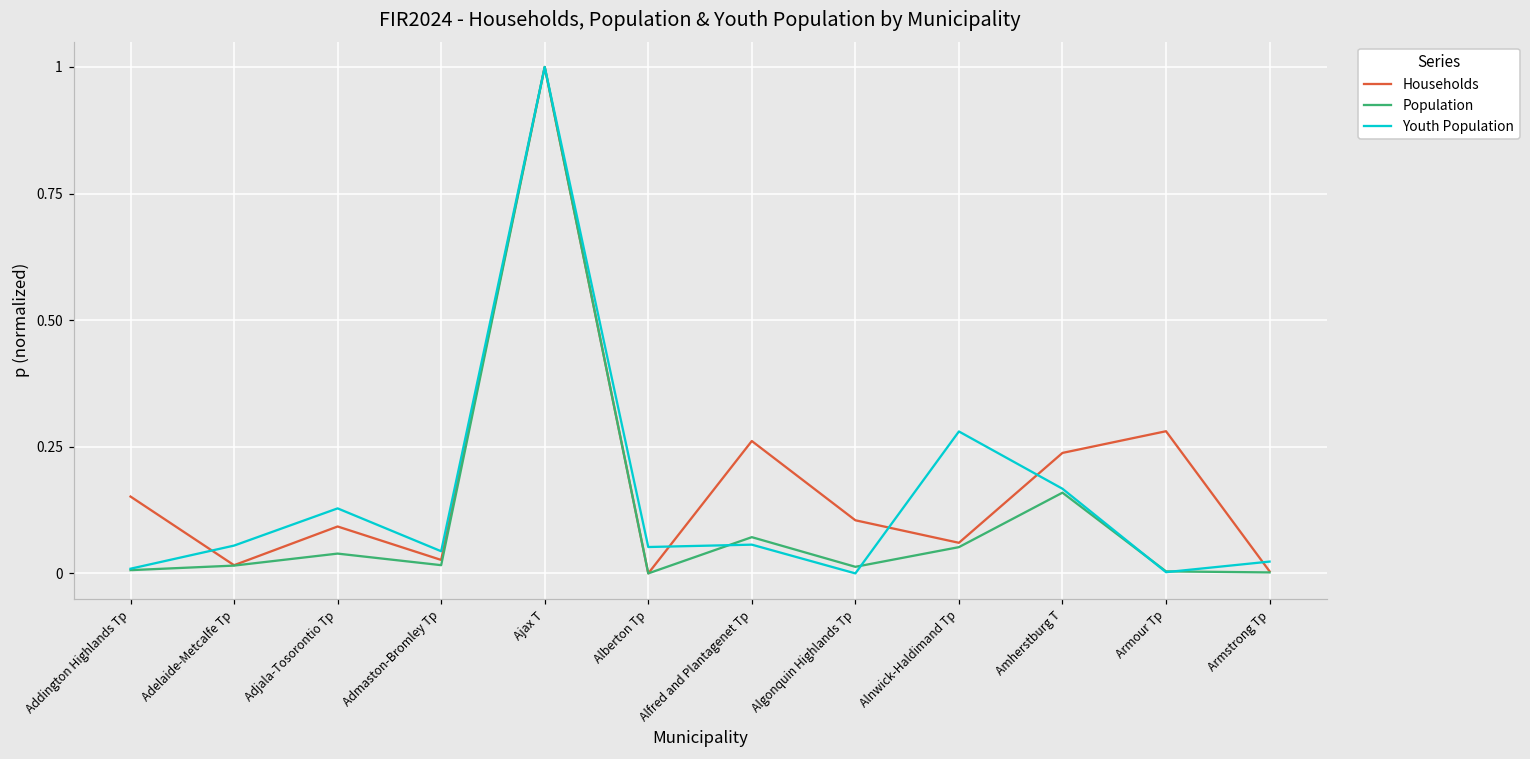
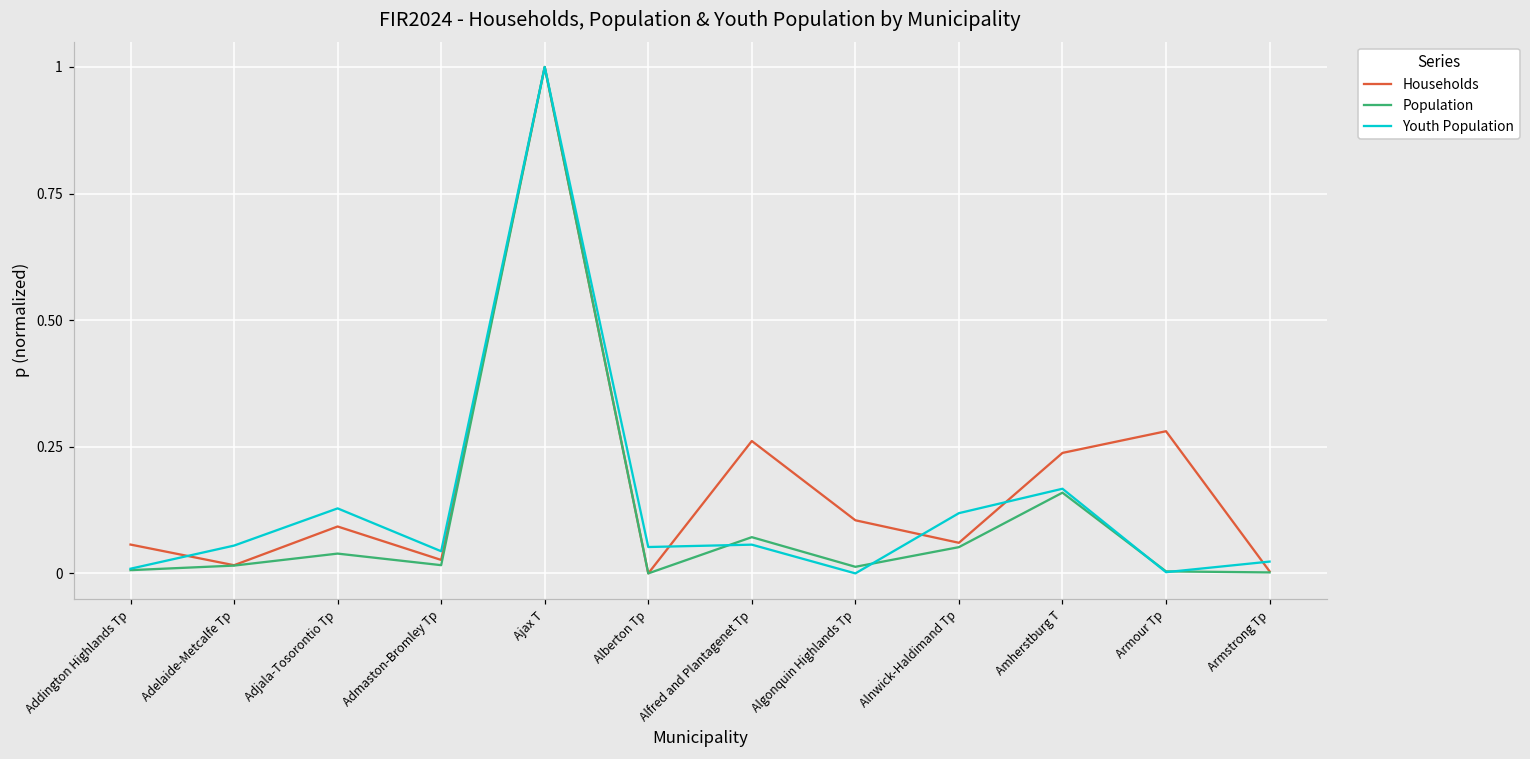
  {
    "Households": {
-     "Addington Highlands Tp": 0.15,
+     "Addington Highlands Tp": 0.06,
      "Adjala-Tosorontio Tp": 0.09,
      "Admaston-Bromley Tp": 0.03,
      "Alfred and Plantagenet Tp": 0.26,
      "Algonquin Highlands Tp": 0.10,
      "Alnwick-Haldimand Tp": 0.06,
      "Amherstburg T": 0.24,
      "Armour Tp": 0.28
    },
    "Population": {
      "Adjala-Tosorontio Tp": 0.04,
      "Admaston-Bromley Tp": 0.02,
      "Alfred and Plantagenet Tp": 0.07,
      "Algonquin Highlands Tp": 0.01,
      "Alnwick-Haldimand Tp": 0.05,
      "Amherstburg T": 0.16
    },
    "Youth Population": {
      "Adelaide-Metcalfe Tp": 0.05,
      "Adjala-Tosorontio Tp": 0.13,
      "Admaston-Bromley Tp": 0.04,
      "Alberton Tp": 0.05,
      "Alfred and Plantagenet Tp": 0.06,
      "Algonquin Highlands Tp": 0.00,
-     "Alnwick-Haldimand Tp": 0.28,
+     "Alnwick-Haldimand Tp": 0.12,
      "Amherstburg T": 0.17,
      "Armstrong Tp": 0.02
    }
  }
